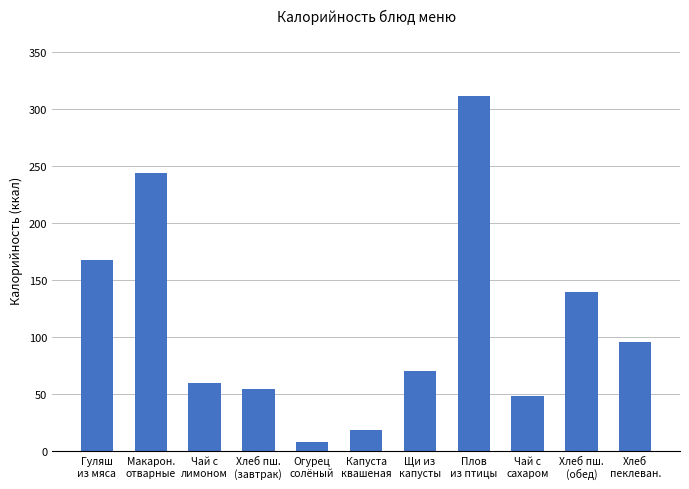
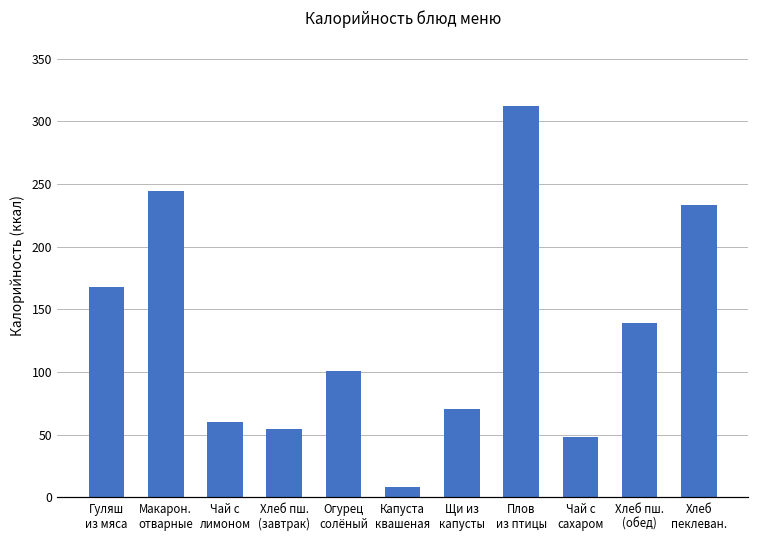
  {
    "Гуляш из мяса": 168,
    "Макарон. отварные": 245,
    "Чай с лимоном": 60,
    "Хлеб пш. (завтрак)": 54,
-   "Огурец солёный": 8,
-   "Капуста квашеная": 18,
+   "Огурец солёный": 101,
+   "Капуста квашеная": 8,
    "Щи из капусты": 70,
    "Плов из птицы": 312,
    "Чай с сахаром": 48,
    "Хлеб пш. (обед)": 139,
-   "Хлеб пеклеван.": 95
+   "Хлеб пеклеван.": 233
  }
